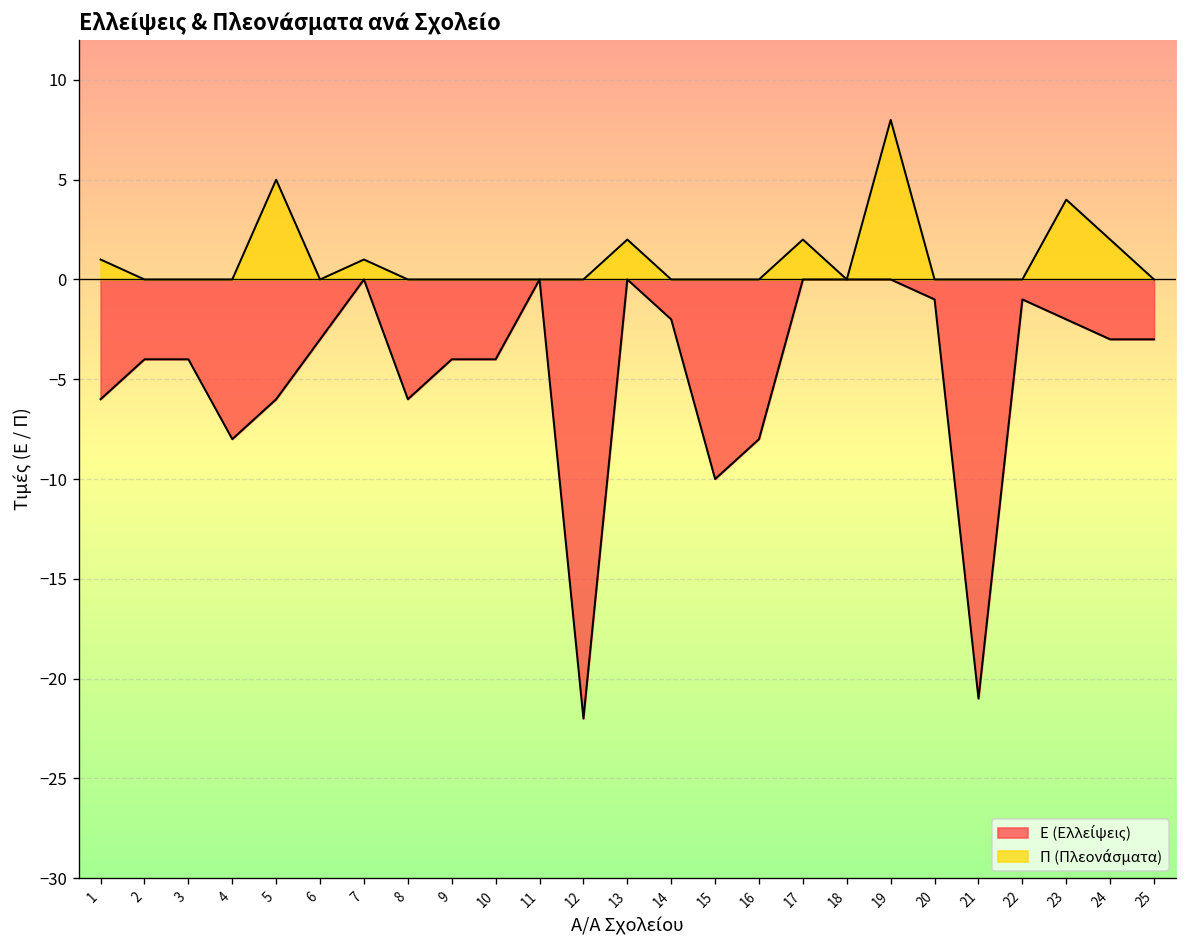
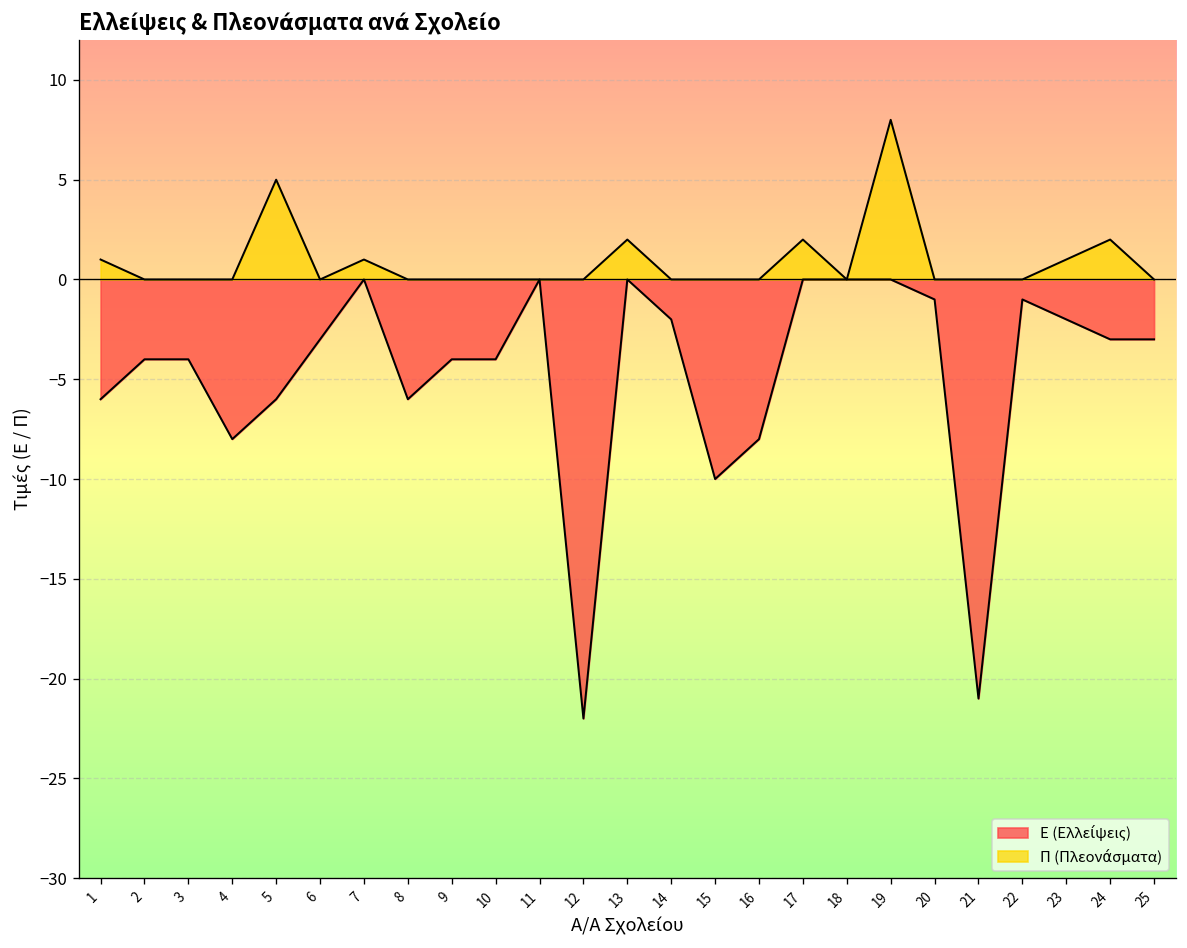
  {
    "Π (Πλεονάσματα)": {
      "1": 1,
      "5": 5,
      "7": 1,
      "13": 2,
      "17": 2,
      "19": 8,
-     "23": 4,
+     "23": 1,
      "24": 2
    }
  }
